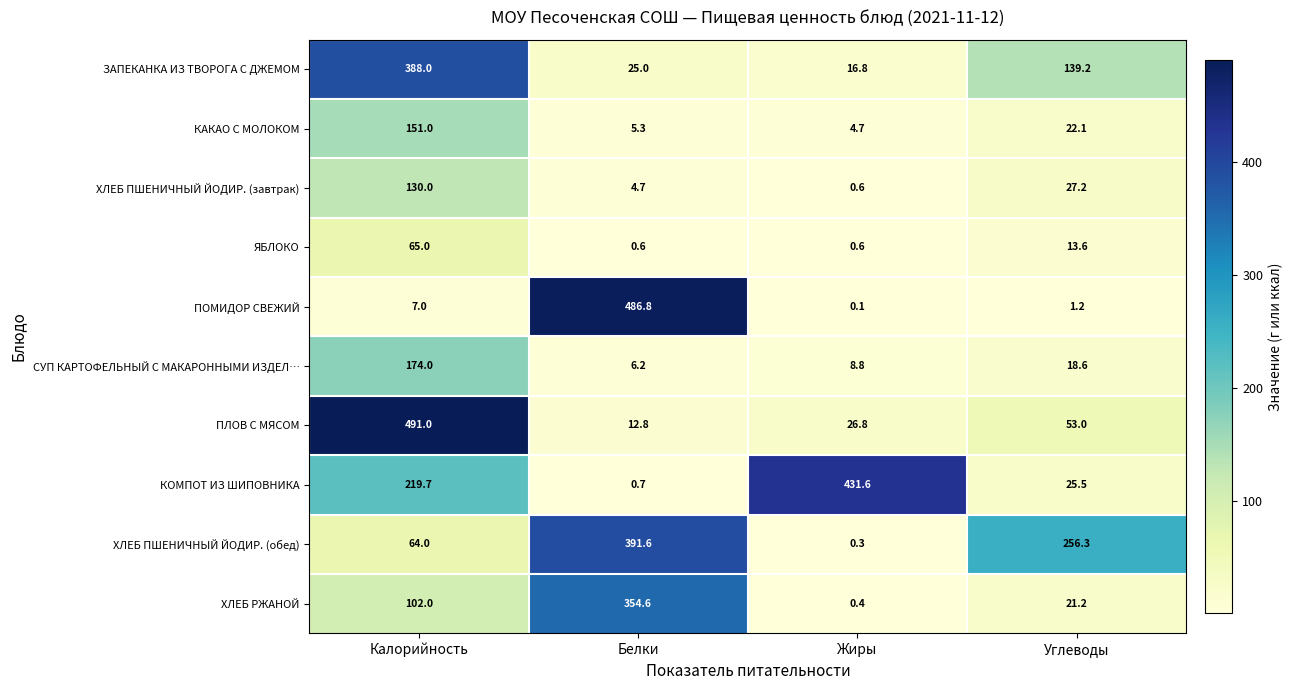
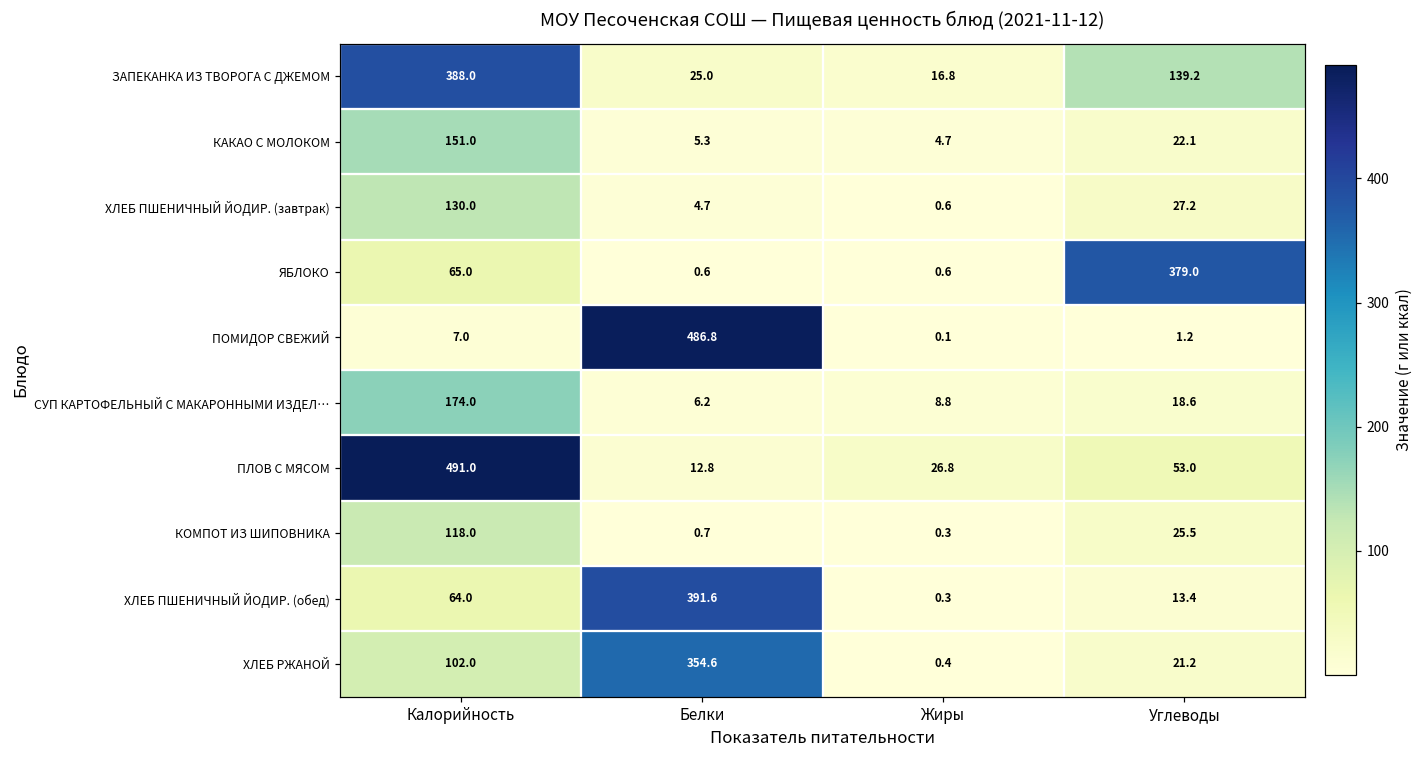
  {
    "ЗАПЕКАНКА ИЗ ТВОРОГА С ДЖЕМОМ": {
      "Калорийность": 388.0,
      "Белки": 25.0,
      "Жиры": 16.8,
      "Углеводы": 139.2
    },
    "КАКАО С МОЛОКОМ": {
      "Калорийность": 151.0,
      "Белки": 5.3,
      "Жиры": 4.7,
      "Углеводы": 22.1
    },
    "ХЛЕБ ПШЕНИЧНЫЙ ЙОДИР. (завтрак)": {
      "Калорийность": 130.0,
      "Белки": 4.7,
      "Жиры": 0.6,
      "Углеводы": 27.2
    },
    "ЯБЛОКО": {
      "Калорийность": 65.0,
      "Белки": 0.6,
      "Жиры": 0.6,
-     "Углеводы": 13.6
+     "Углеводы": 379.0
    },
    "ПОМИДОР СВЕЖИЙ": {
      "Калорийность": 7.0,
      "Белки": 486.8,
      "Жиры": 0.1,
      "Углеводы": 1.2
    },
    "СУП КАРТОФЕЛЬНЫЙ С МАКАРОННЫМИ ИЗДЕЛ…": {
      "Калорийность": 174.0,
      "Белки": 6.2,
      "Жиры": 8.8,
      "Углеводы": 18.6
    },
    "ПЛОВ С МЯСОМ": {
      "Калорийность": 491.0,
      "Белки": 12.8,
      "Жиры": 26.8,
      "Углеводы": 53.0
    },
    "КОМПОТ ИЗ ШИПОВНИКА": {
-     "Калорийность": 219.7,
+     "Калорийность": 118.0,
      "Белки": 0.7,
-     "Жиры": 431.6,
+     "Жиры": 0.3,
      "Углеводы": 25.5
    },
    "ХЛЕБ ПШЕНИЧНЫЙ ЙОДИР. (обед)": {
      "Калорийность": 64.0,
      "Белки": 391.6,
      "Жиры": 0.3,
-     "Углеводы": 256.3
+     "Углеводы": 13.4
    },
    "ХЛЕБ РЖАНОЙ": {
      "Калорийность": 102.0,
      "Белки": 354.6,
      "Жиры": 0.4,
      "Углеводы": 21.2
    }
  }
